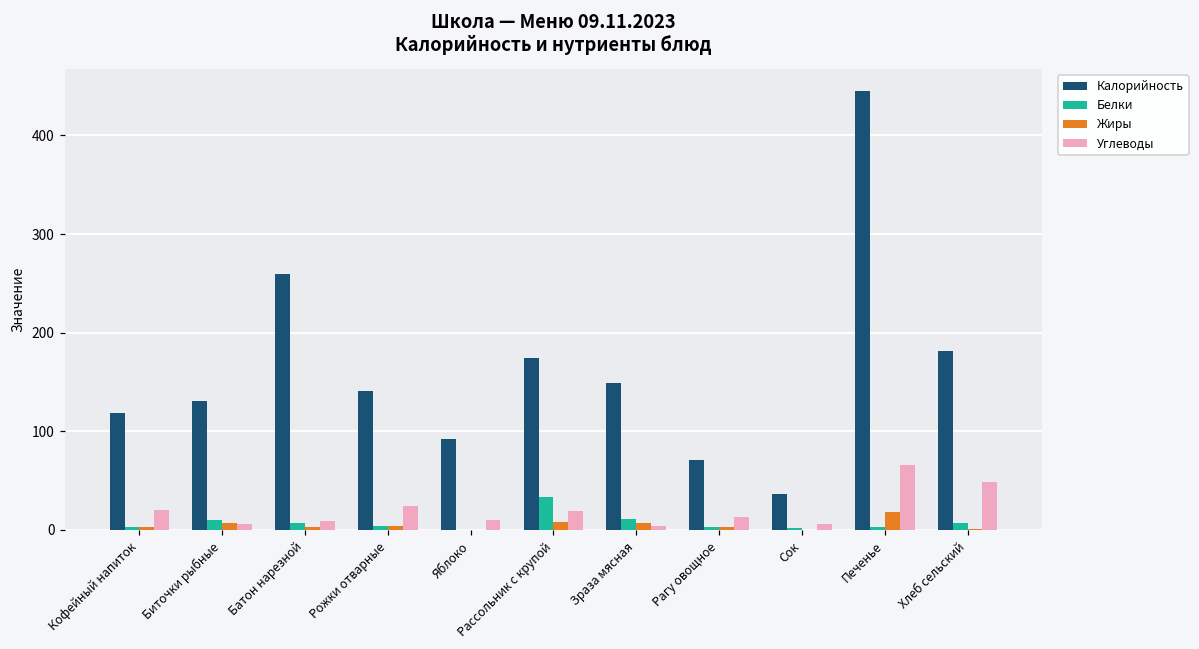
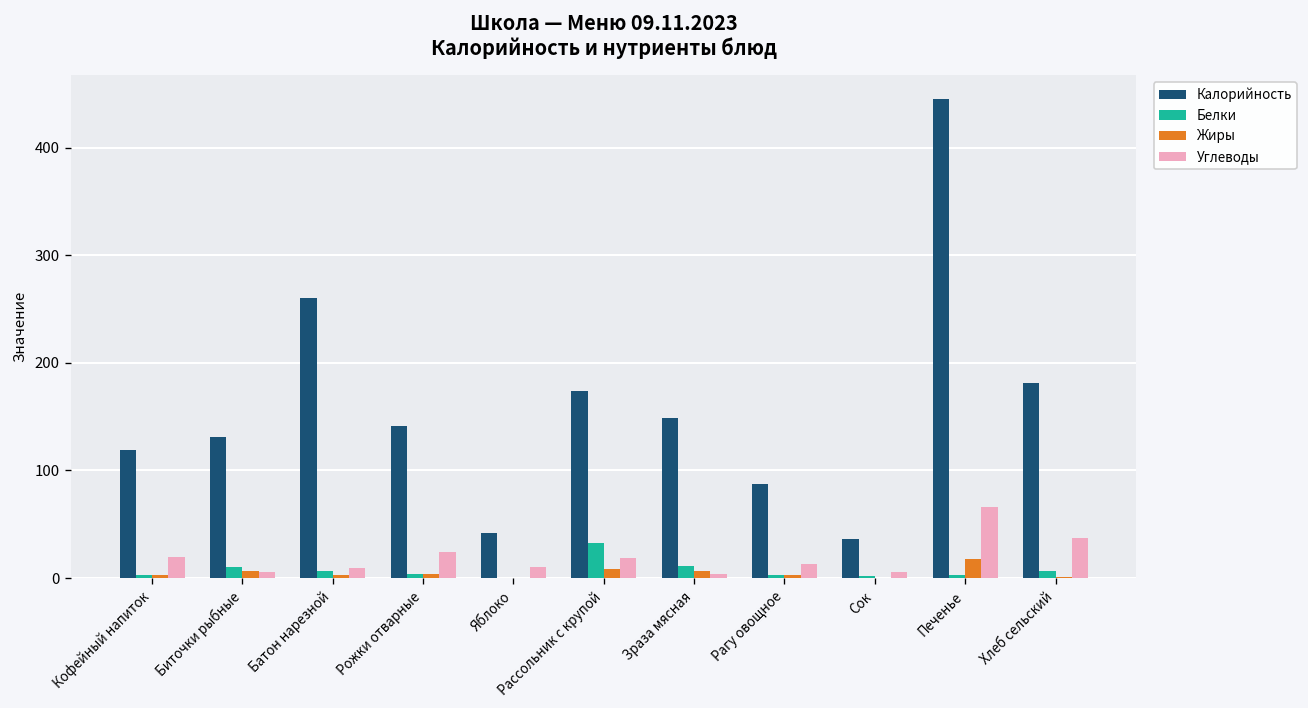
  {
    "Калорийность": {
      "Кофейный напиток": 120,
      "Биточки рыбные": 130,
      "Батон нарезной": 260,
      "Рожки отварные": 140,
-     "Яблоко": 90,
+     "Яблоко": 40,
      "Рассольник с крупой": 170,
      "Зраза мясная": 150,
-     "Рагу овощное": 70,
+     "Рагу овощное": 90,
      "Сок": 40,
      "Печенье": 450,
      "Хлеб сельский": 180
    },
    "Белки": {
      "Кофейный напиток": 0,
      "Биточки рыбные": 10,
      "Батон нарезной": 10,
      "Рожки отварные": 0,
      "Яблоко": 0,
      "Рассольник с крупой": 30,
      "Зраза мясная": 10,
      "Рагу овощное": 0,
      "Печенье": 0,
      "Хлеб сельский": 10
    },
    "Жиры": {
      "Кофейный напиток": 0,
      "Биточки рыбные": 10,
      "Батон нарезной": 0,
      "Рожки отварные": 0,
      "Яблоко": 0,
      "Рассольник с крупой": 10,
      "Зраза мясная": 10,
      "Рагу овощное": 0,
      "Сок": 0,
      "Печенье": 20
    },
    "Углеводы": {
      "Кофейный напиток": 20,
      "Биточки рыбные": 10,
      "Батон нарезной": 10,
      "Рожки отварные": 20,
      "Яблоко": 10,
      "Рассольник с крупой": 20,
      "Зраза мясная": 0,
      "Рагу овощное": 10,
      "Сок": 10,
      "Печенье": 70,
-     "Хлеб сельский": 50
+     "Хлеб сельский": 40
    }
  }
